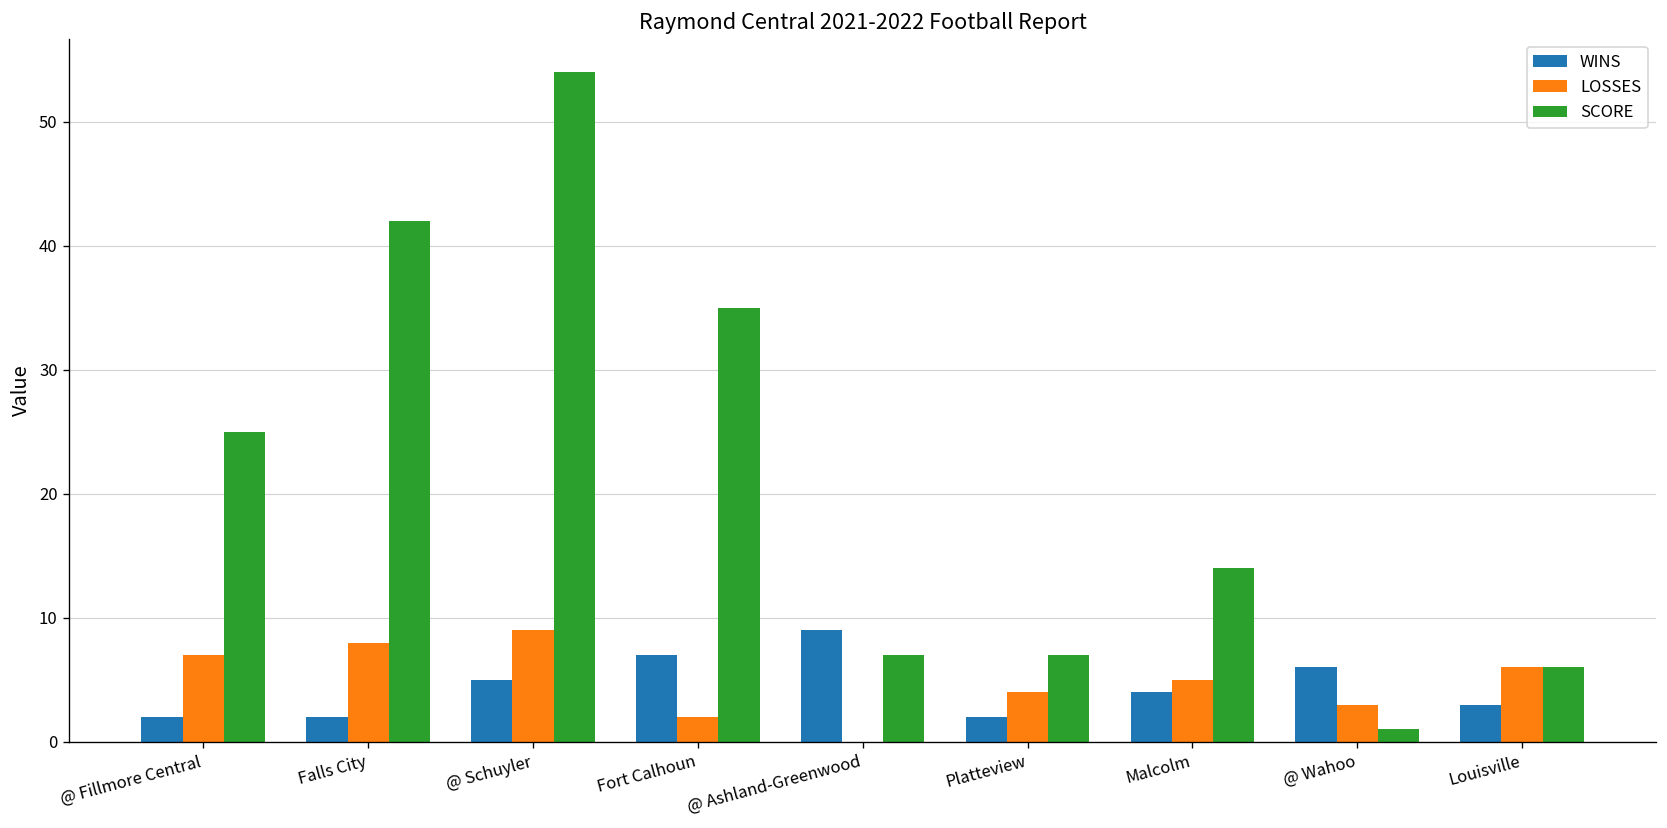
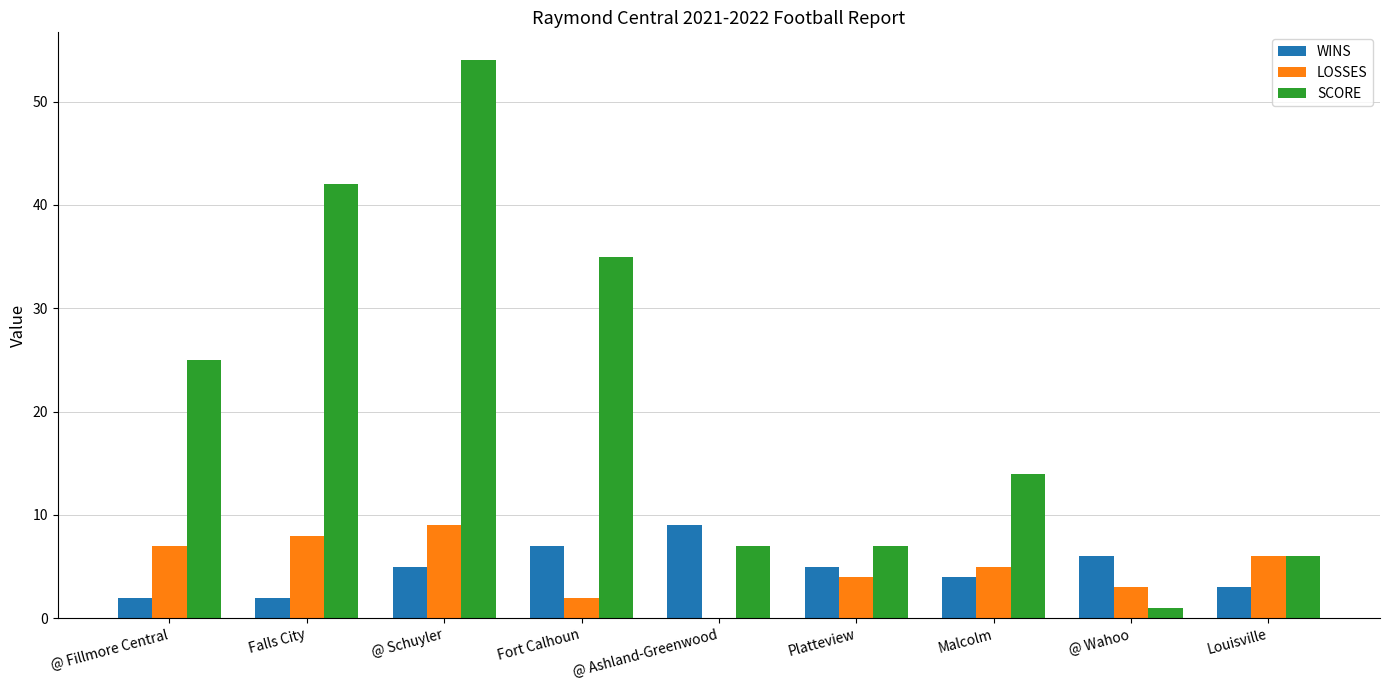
  {
    "WINS": {
      "@ Fillmore Central": 2,
      "Falls City": 2,
      "@ Schuyler": 5,
      "Fort Calhoun": 7,
      "@ Ashland-Greenwood": 9,
-     "Platteview": 2,
+     "Platteview": 5,
      "Malcolm": 4,
      "@ Wahoo": 6,
      "Louisville": 3
    },
    "LOSSES": {
      "@ Fillmore Central": 7,
      "Falls City": 8,
      "@ Schuyler": 9,
      "Fort Calhoun": 2,
      "@ Ashland-Greenwood": 0,
      "Platteview": 4,
      "Malcolm": 5,
      "@ Wahoo": 3,
      "Louisville": 6
    },
    "SCORE": {
      "@ Fillmore Central": 25,
      "Falls City": 42,
      "@ Schuyler": 54,
      "Fort Calhoun": 35,
      "@ Ashland-Greenwood": 7,
      "Platteview": 7,
      "Malcolm": 14,
      "@ Wahoo": 1,
      "Louisville": 6
    }
  }
